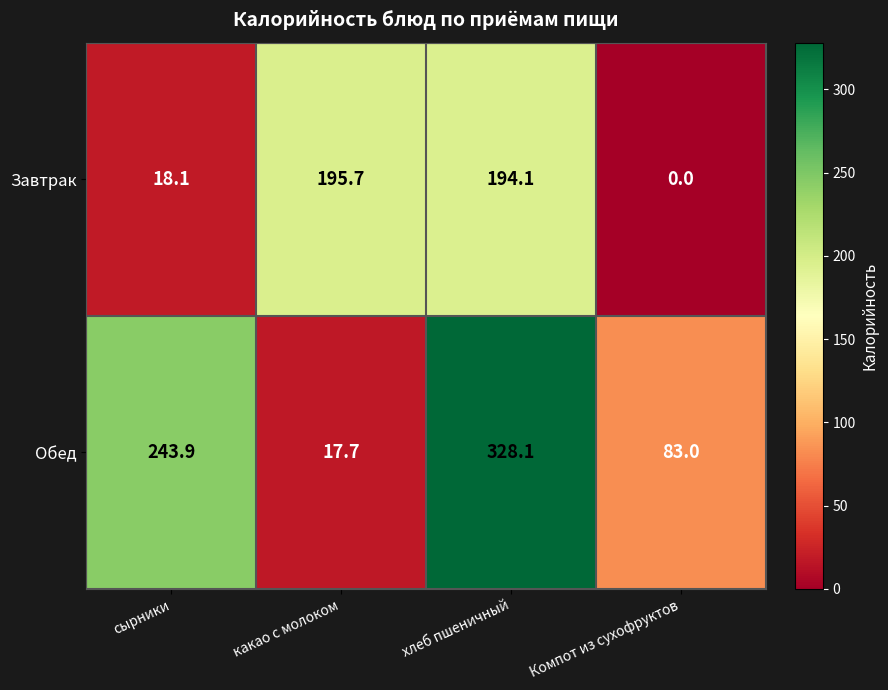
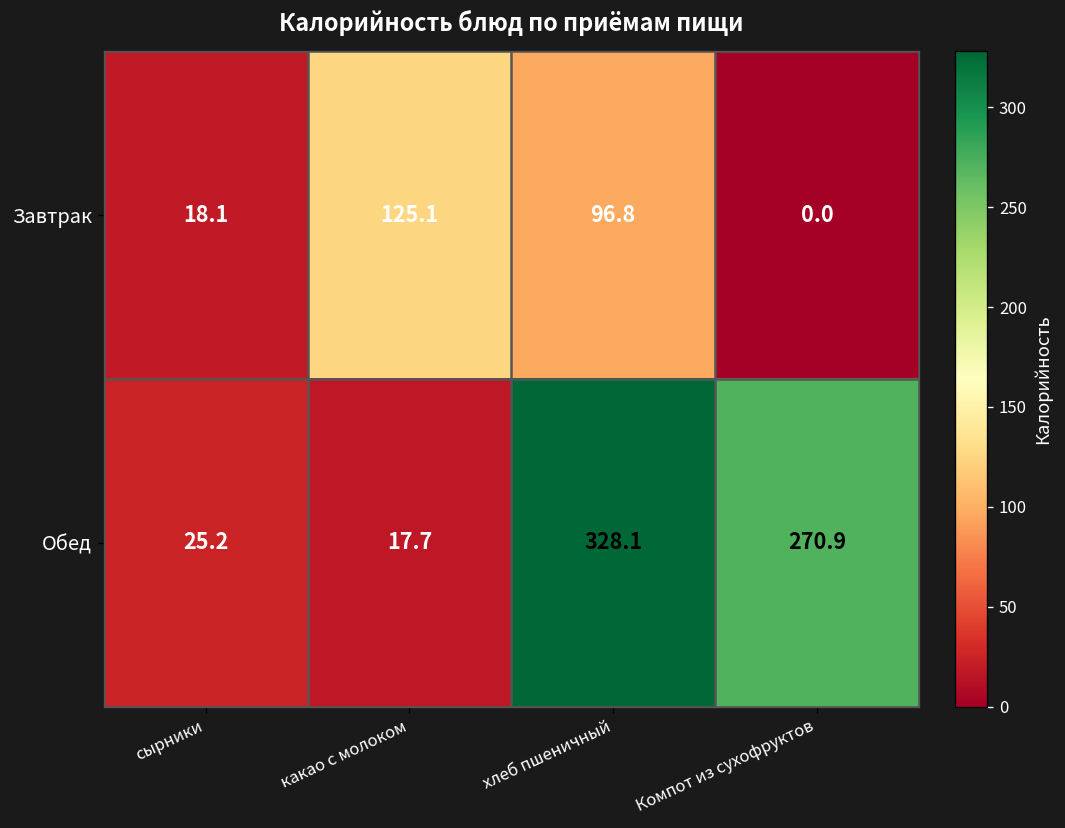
  {
    "Завтрак": {
      "сырники": 18.1,
-     "какао с молоком": 195.7,
-     "хлеб пшеничный": 194.1,
+     "какао с молоком": 125.1,
+     "хлеб пшеничный": 96.8,
      "Компот из сухофруктов": 0.0
    },
    "Обед": {
-     "сырники": 243.9,
+     "сырники": 25.2,
      "какао с молоком": 17.7,
      "хлеб пшеничный": 328.1,
-     "Компот из сухофруктов": 83.0
+     "Компот из сухофруктов": 270.9
    }
  }
